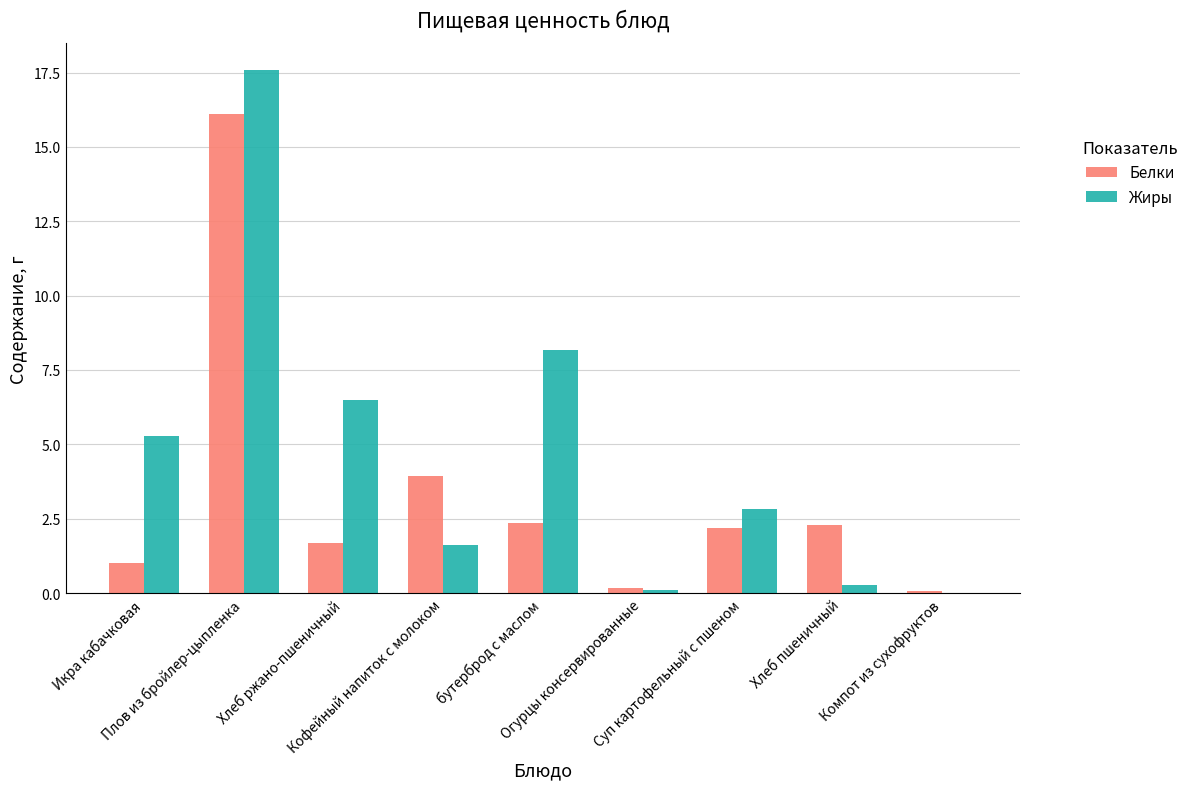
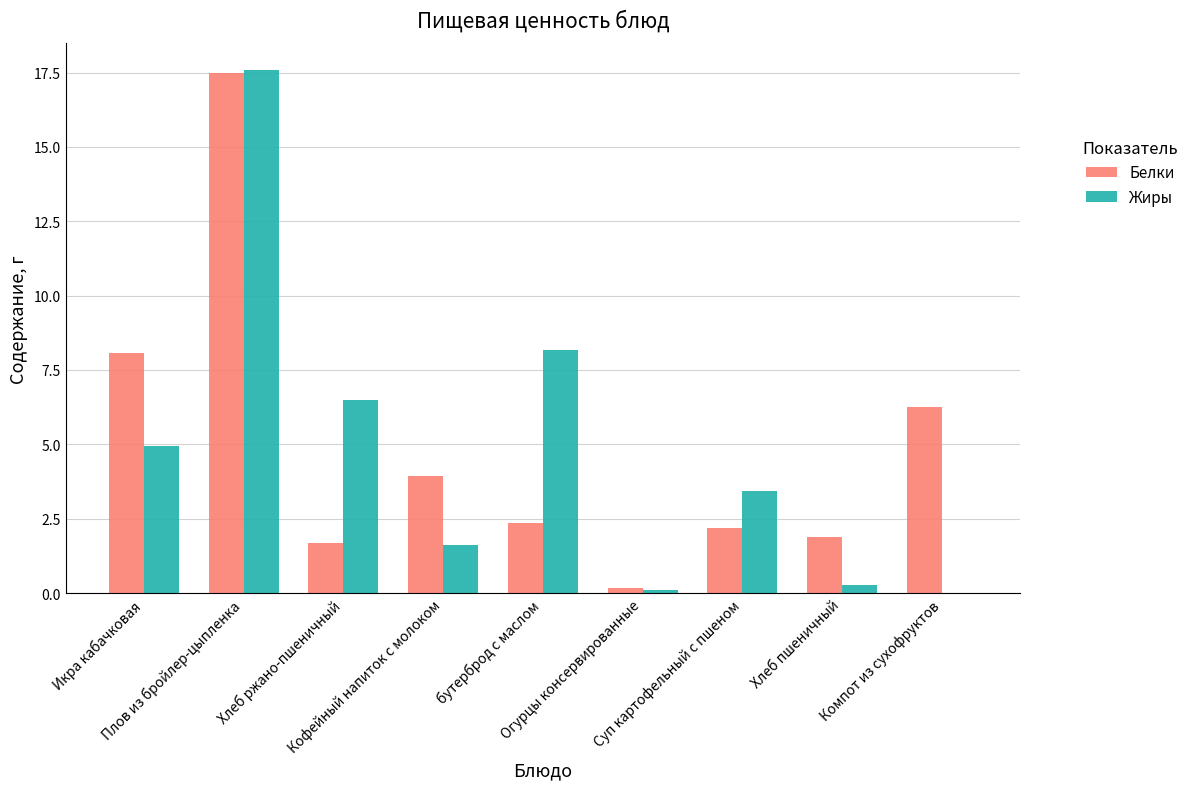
  {
    "Белки": {
-     "Икра кабачковая": 1.0,
-     "Плов из бройлер-цыпленка": 16.1,
+     "Икра кабачковая": 8.1,
+     "Плов из бройлер-цыпленка": 17.5,
      "Хлеб ржано-пшеничный": 1.7,
      "Кофейный напиток с молоком": 4.0,
      "бутерброд с маслом": 2.4,
      "Огурцы консервированные": 0.2,
      "Суп картофельный с пшеном": 2.2,
-     "Хлеб пшеничный": 2.3,
-     "Компот из сухофруктов": 0.1
+     "Хлеб пшеничный": 1.9,
+     "Компот из сухофруктов": 6.3
    },
    "Жиры": {
-     "Икра кабачковая": 5.3,
+     "Икра кабачковая": 5.0,
      "Плов из бройлер-цыпленка": 17.6,
      "Хлеб ржано-пшеничный": 6.5,
      "Кофейный напиток с молоком": 1.6,
      "бутерброд с маслом": 8.2,
      "Огурцы консервированные": 0.1,
-     "Суп картофельный с пшеном": 2.8,
+     "Суп картофельный с пшеном": 3.4,
      "Хлеб пшеничный": 0.3,
      "Компот из сухофруктов": 0.0
    }
  }
